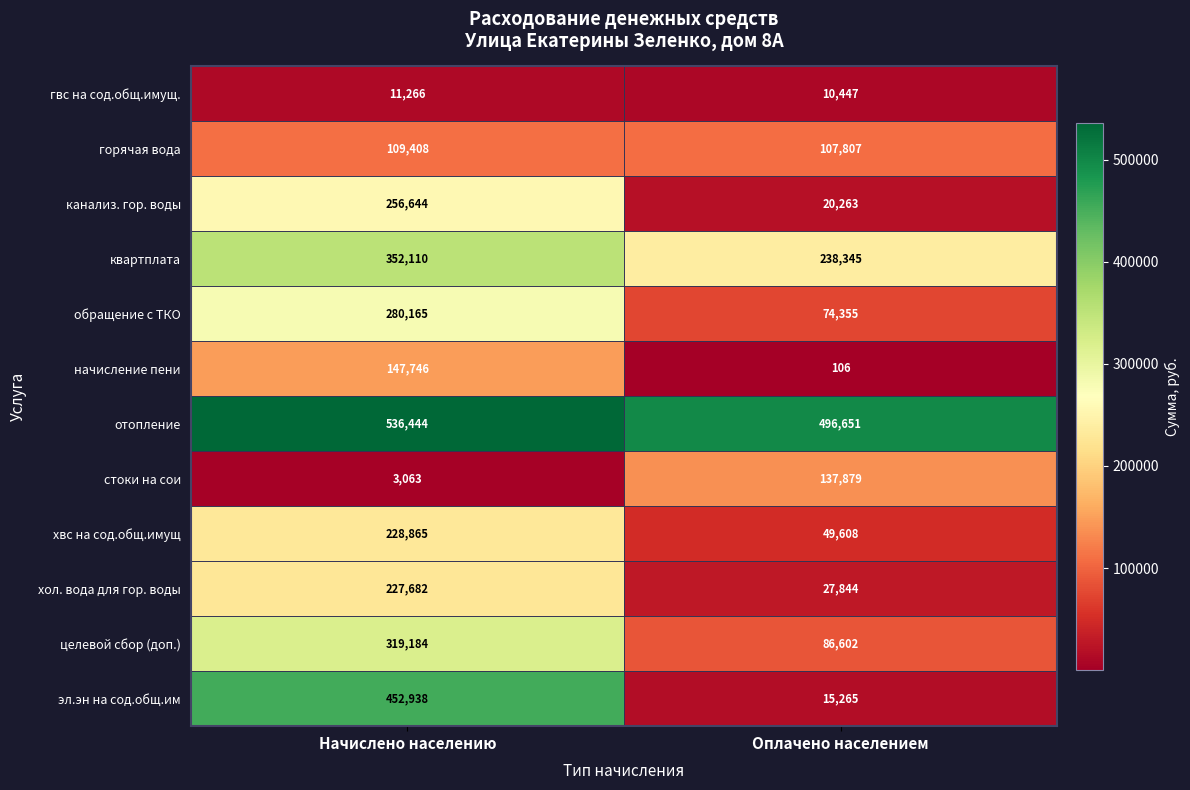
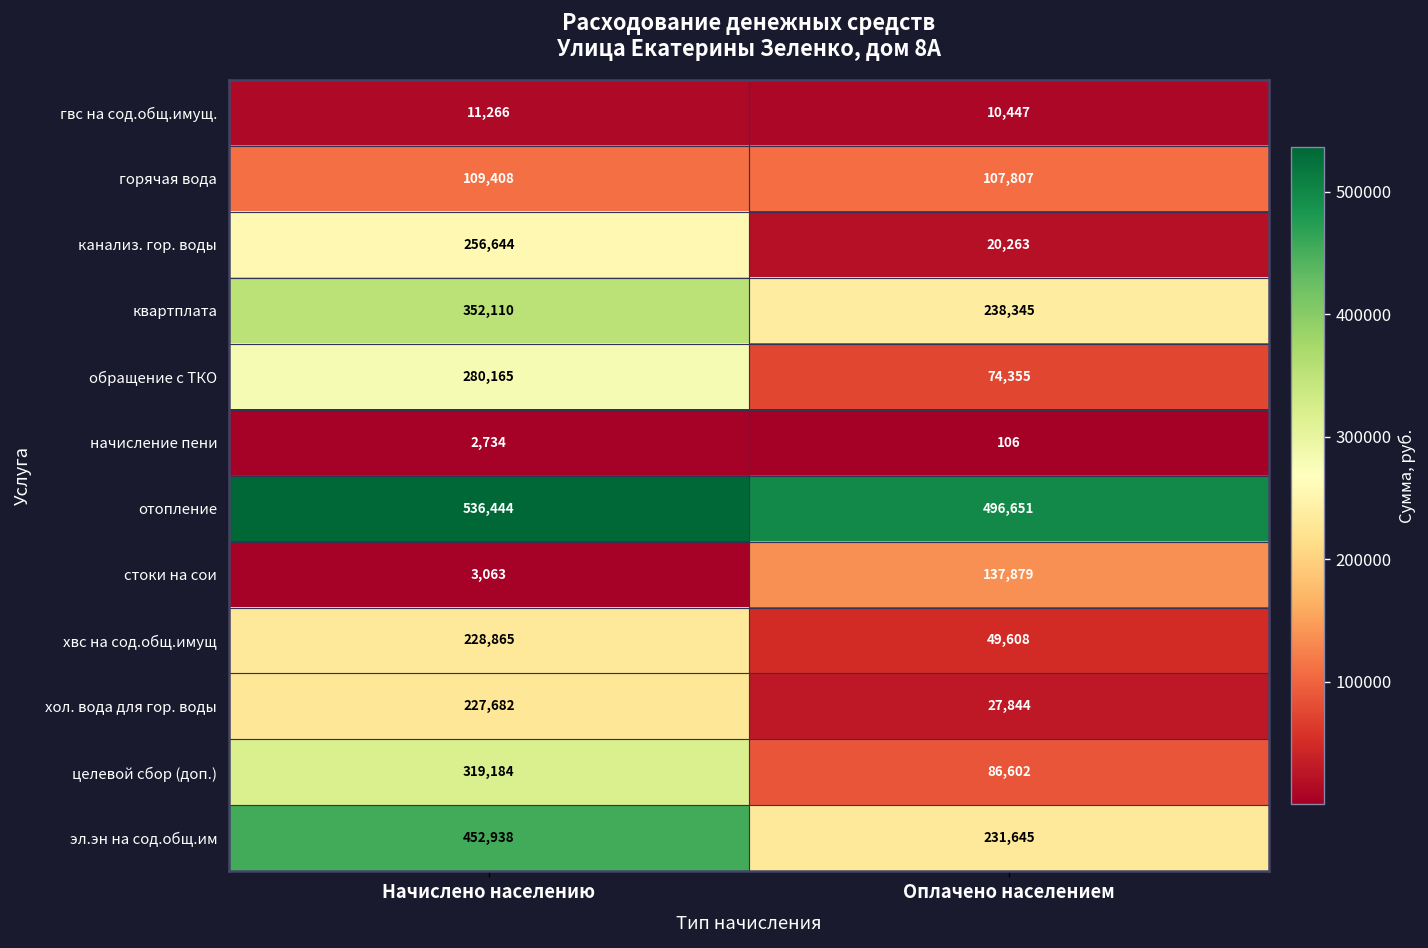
  {
    "гвс на сод.общ.имущ.": {
      "Начислено населению": "11,266",
      "Оплачено населением": "10,447"
    },
    "горячая вода": {
      "Начислено населению": "109,408",
      "Оплачено населением": "107,807"
    },
    "канализ. гор. воды": {
      "Начислено населению": "256,644",
      "Оплачено населением": "20,263"
    },
    "квартплата": {
      "Начислено населению": "352,110",
      "Оплачено населением": "238,345"
    },
    "обращение с ТКО": {
      "Начислено населению": "280,165",
      "Оплачено населением": "74,355"
    },
    "начисление пени": {
-     "Начислено населению": "147,746",
+     "Начислено населению": "2,734",
      "Оплачено населением": "106"
    },
    "отопление": {
      "Начислено населению": "536,444",
      "Оплачено населением": "496,651"
    },
    "стоки на сои": {
      "Начислено населению": "3,063",
      "Оплачено населением": "137,879"
    },
    "хвс на сод.общ.имущ": {
      "Начислено населению": "228,865",
      "Оплачено населением": "49,608"
    },
    "хол. вода для гор. воды": {
      "Начислено населению": "227,682",
      "Оплачено населением": "27,844"
    },
    "целевой сбор (доп.)": {
      "Начислено населению": "319,184",
      "Оплачено населением": "86,602"
    },
    "эл.эн на сод.общ.им": {
      "Начислено населению": "452,938",
-     "Оплачено населением": "15,265"
+     "Оплачено населением": "231,645"
    }
  }
